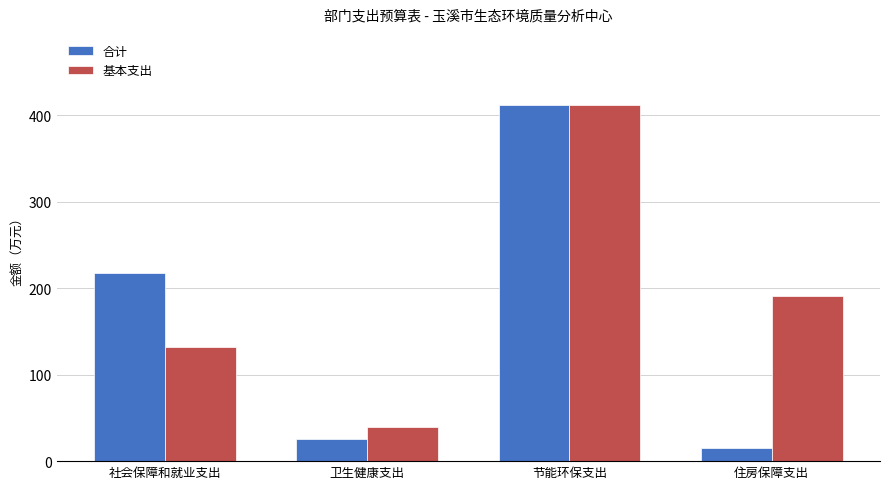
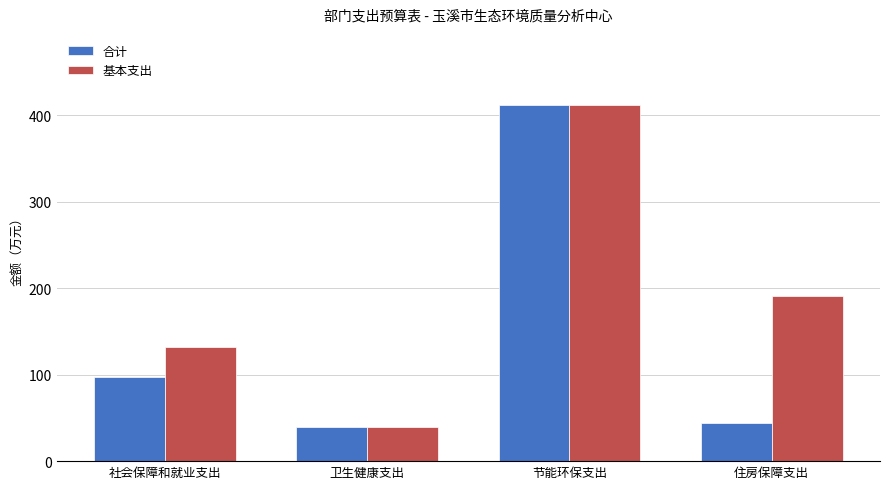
  {
    "合计": {
-     "社会保障和就业支出": 220,
-     "卫生健康支出": 30,
+     "社会保障和就业支出": 100,
+     "卫生健康支出": 40,
      "节能环保支出": 410,
-     "住房保障支出": 20
+     "住房保障支出": 40
    },
    "基本支出": {
      "社会保障和就业支出": 130,
      "卫生健康支出": 40,
      "节能环保支出": 410,
      "住房保障支出": 190
    }
  }
